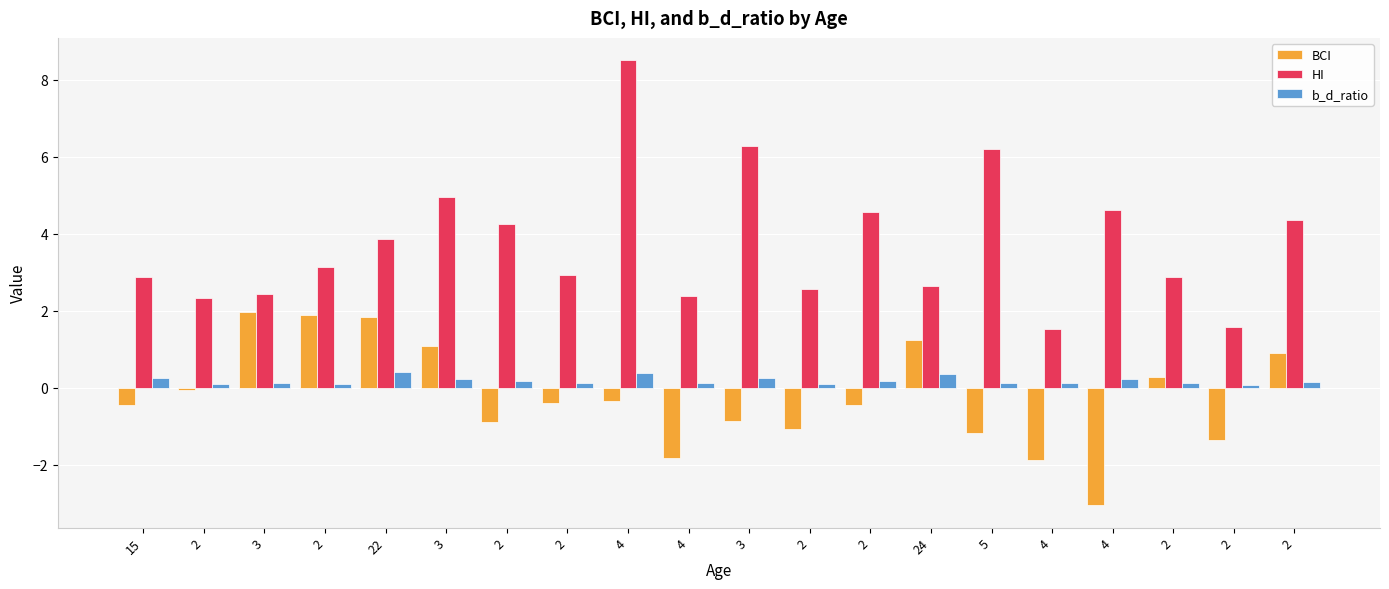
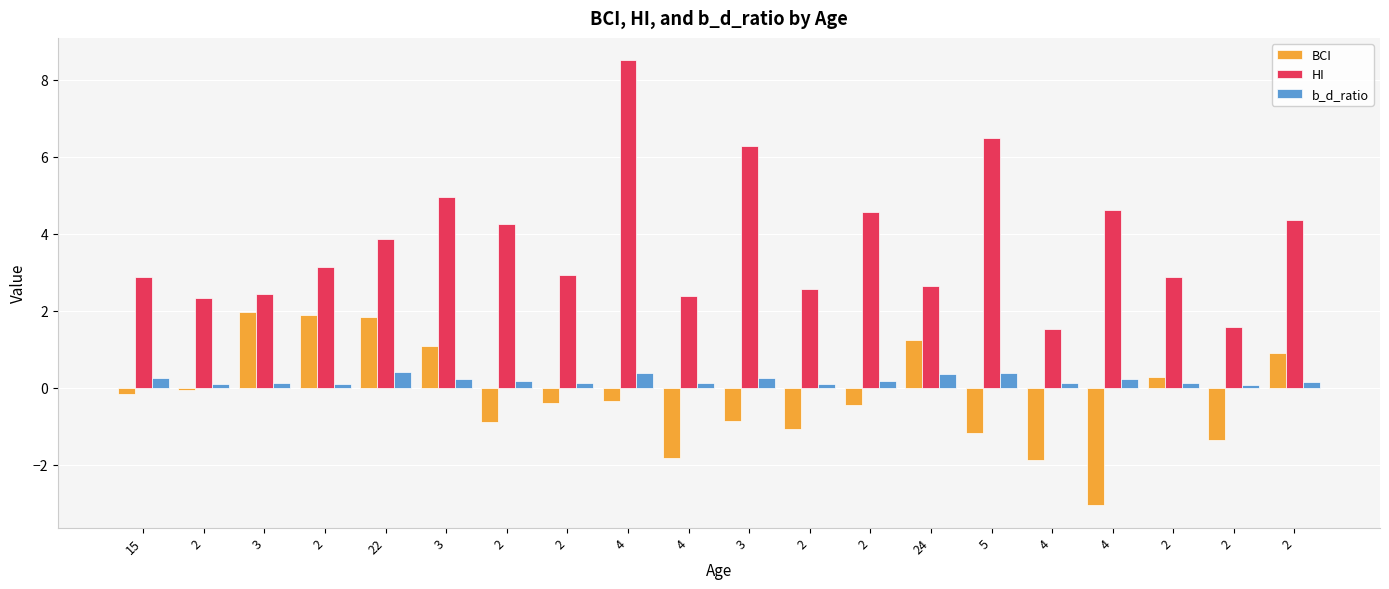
  {
    "BCI": {
-     "15": -0.4,
+     "15": -0.2,
      "22": 1.8,
      "24": 1.2,
      "5": -1.2
    },
    "HI": {
      "15": 2.9,
      "22": 3.9,
      "24": 2.6,
-     "5": 6.2
+     "5": 6.5
    },
    "b_d_ratio": {
      "15": 0.3,
      "22": 0.4,
      "24": 0.3,
-     "5": 0.1
+     "5": 0.4
    }
  }
